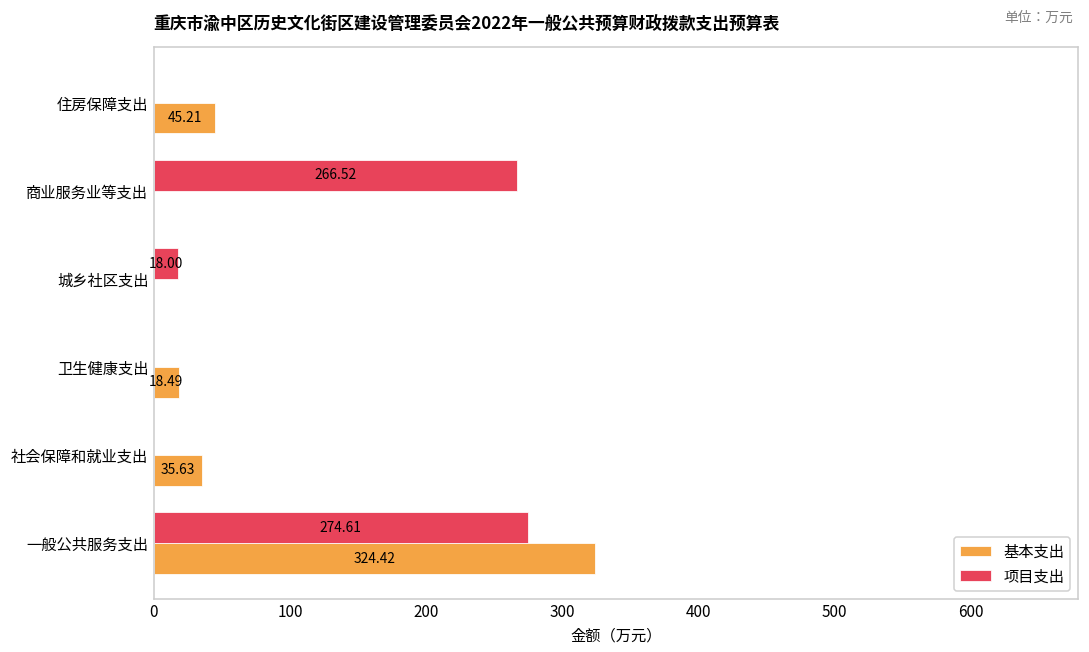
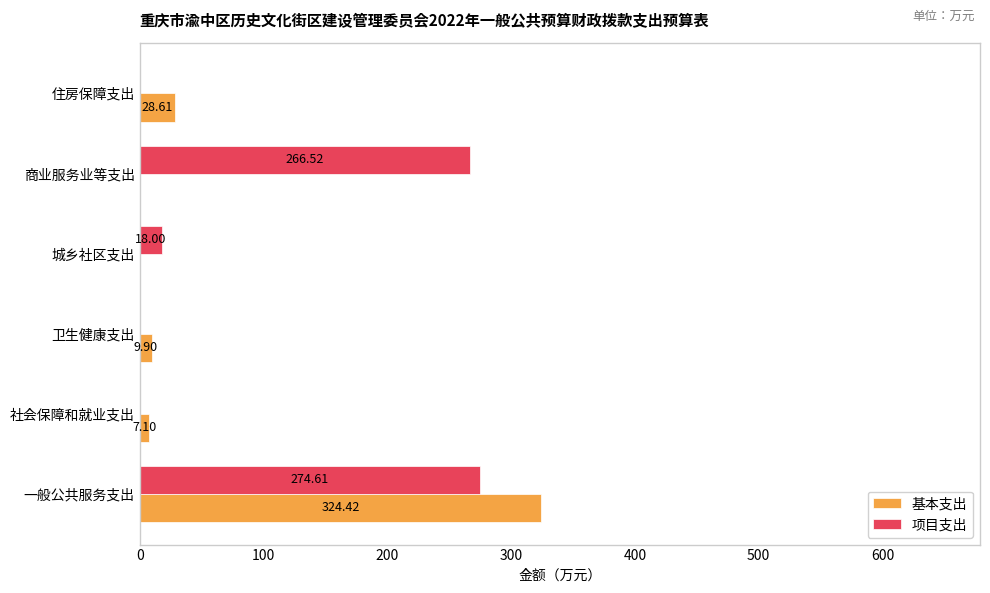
  {
    "基本支出": {
-     "住房保障支出": 45.21,
-     "卫生健康支出": 18.49,
-     "社会保障和就业支出": 35.63,
+     "住房保障支出": 28.61,
+     "卫生健康支出": 9.90,
+     "社会保障和就业支出": 7.10,
      "一般公共服务支出": 324.42
    },
    "项目支出": {
      "商业服务业等支出": 266.52,
      "城乡社区支出": 18.00,
      "一般公共服务支出": 274.61
    }
  }
